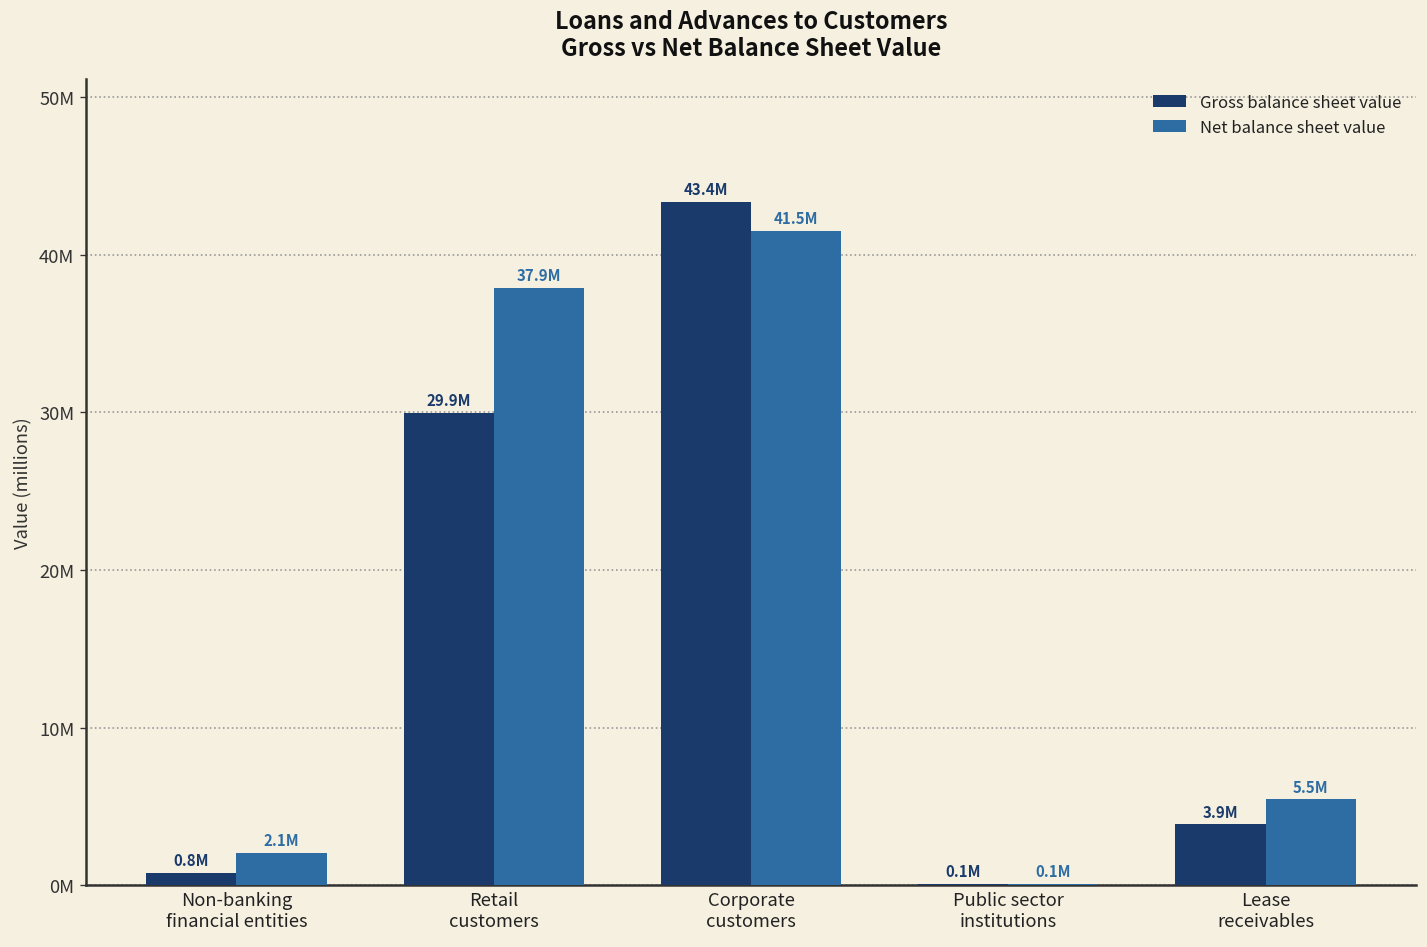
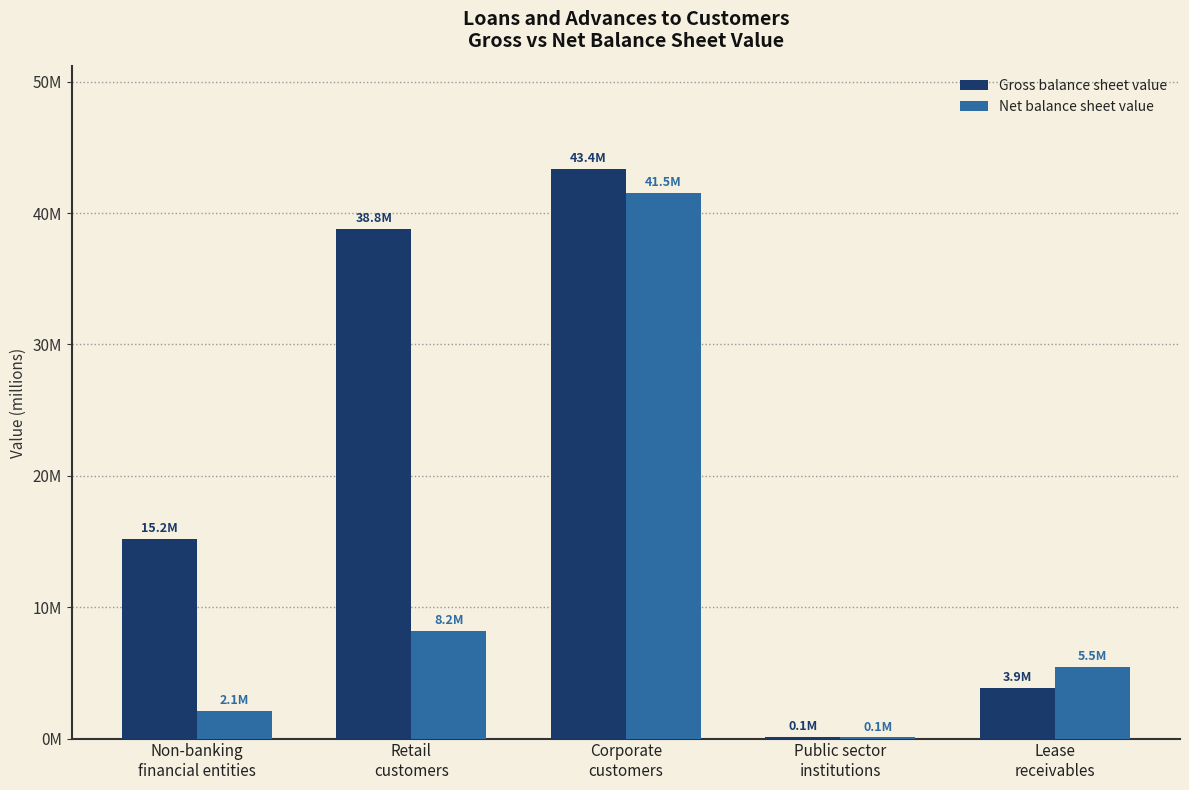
  {
    "Gross balance sheet value": {
-     "Non-banking financial entities": "0.8M",
-     "Retail customers": "29.9M",
+     "Non-banking financial entities": "15.2M",
+     "Retail customers": "38.8M",
      "Corporate customers": "43.4M",
      "Public sector institutions": "0.1M",
      "Lease receivables": "3.9M"
    },
    "Net balance sheet value": {
      "Non-banking financial entities": "2.1M",
-     "Retail customers": "37.9M",
+     "Retail customers": "8.2M",
      "Corporate customers": "41.5M",
      "Public sector institutions": "0.1M",
      "Lease receivables": "5.5M"
    }
  }
